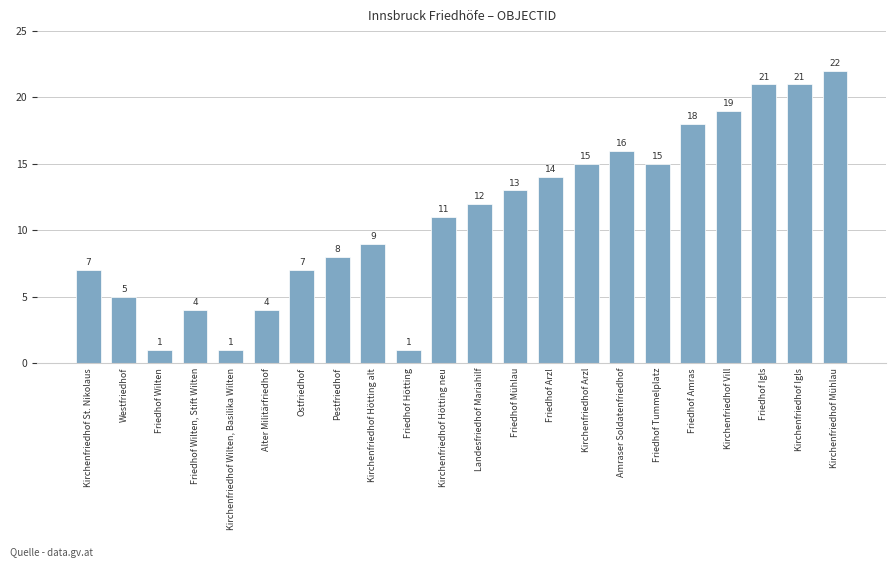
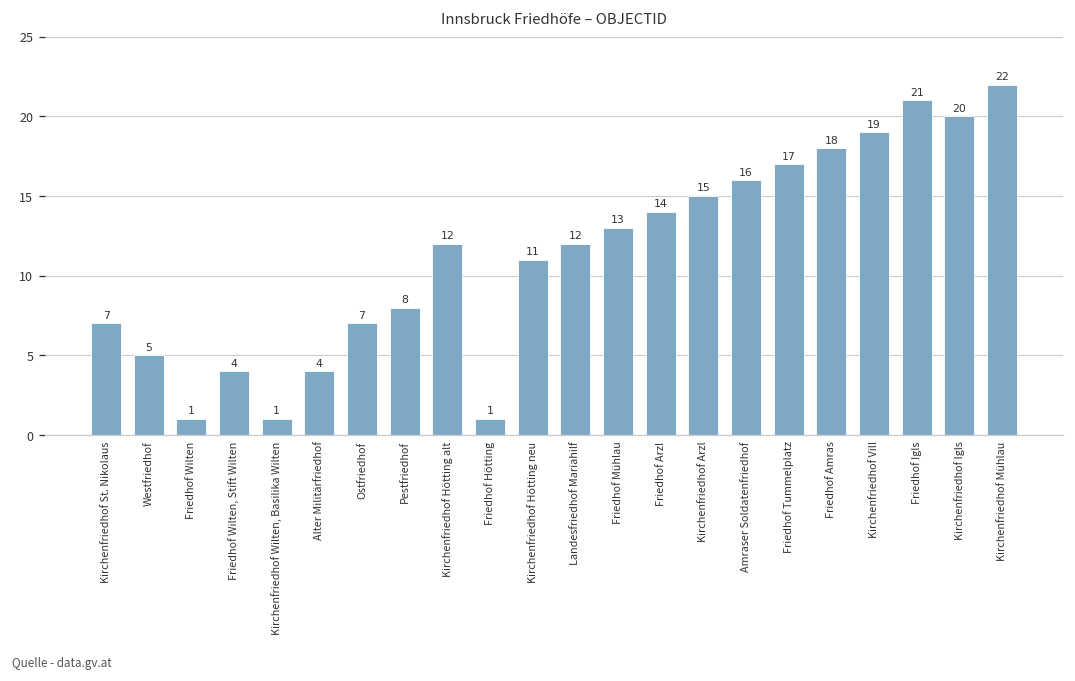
  {
    "Kirchenfriedhof St. Nikolaus": 7,
    "Westfriedhof": 5,
    "Friedhof Wilten": 1,
    "Friedhof Wilten, Stift Wilten": 4,
    "Kirchenfriedhof Wilten, Basilika Wilten": 1,
    "Alter Militärfriedhof": 4,
    "Ostfriedhof": 7,
    "Pestfriedhof": 8,
-   "Kirchenfriedhof Hötting alt": 9,
+   "Kirchenfriedhof Hötting alt": 12,
    "Friedhof Hötting": 1,
    "Kirchenfriedhof Hötting neu": 11,
    "Landesfriedhof Mariahilf": 12,
    "Friedhof Mühlau": 13,
    "Friedhof Arzl": 14,
    "Kirchenfriedhof Arzl": 15,
    "Amraser Soldatenfriedhof": 16,
-   "Friedhof Tummelplatz": 15,
+   "Friedhof Tummelplatz": 17,
    "Friedhof Amras": 18,
    "Kirchenfriedhof Vill": 19,
    "Friedhof Igls": 21,
-   "Kirchenfriedhof Igls": 21,
+   "Kirchenfriedhof Igls": 20,
    "Kirchenfriedhof Mühlau": 22
  }
